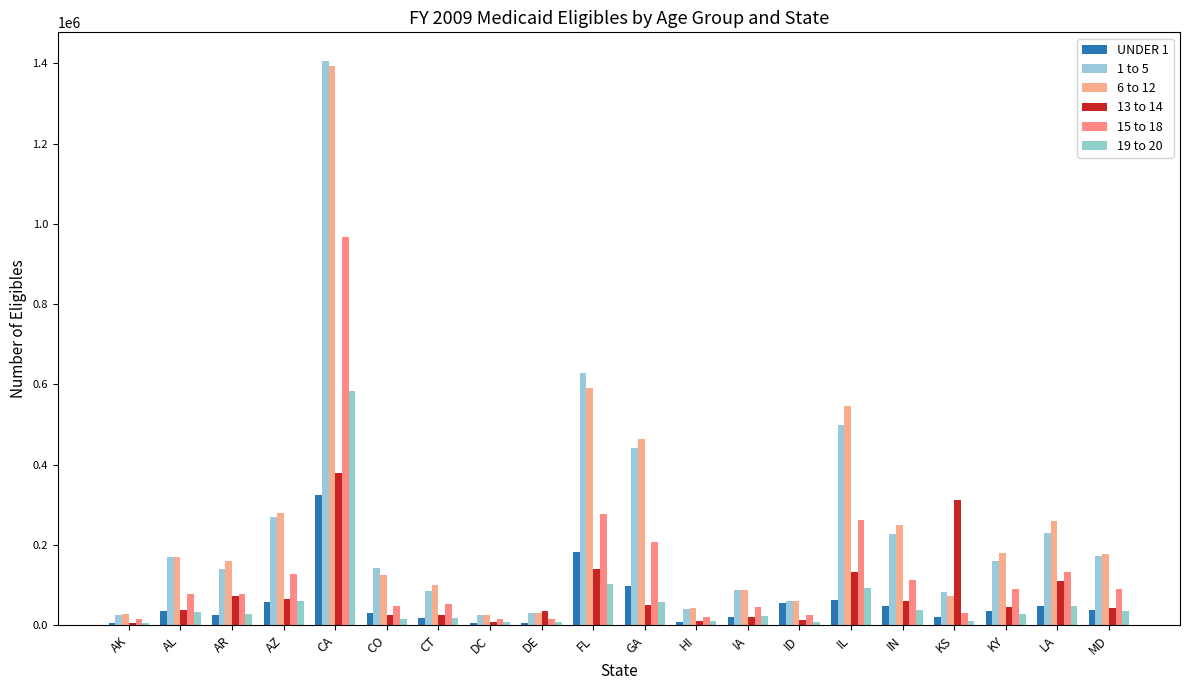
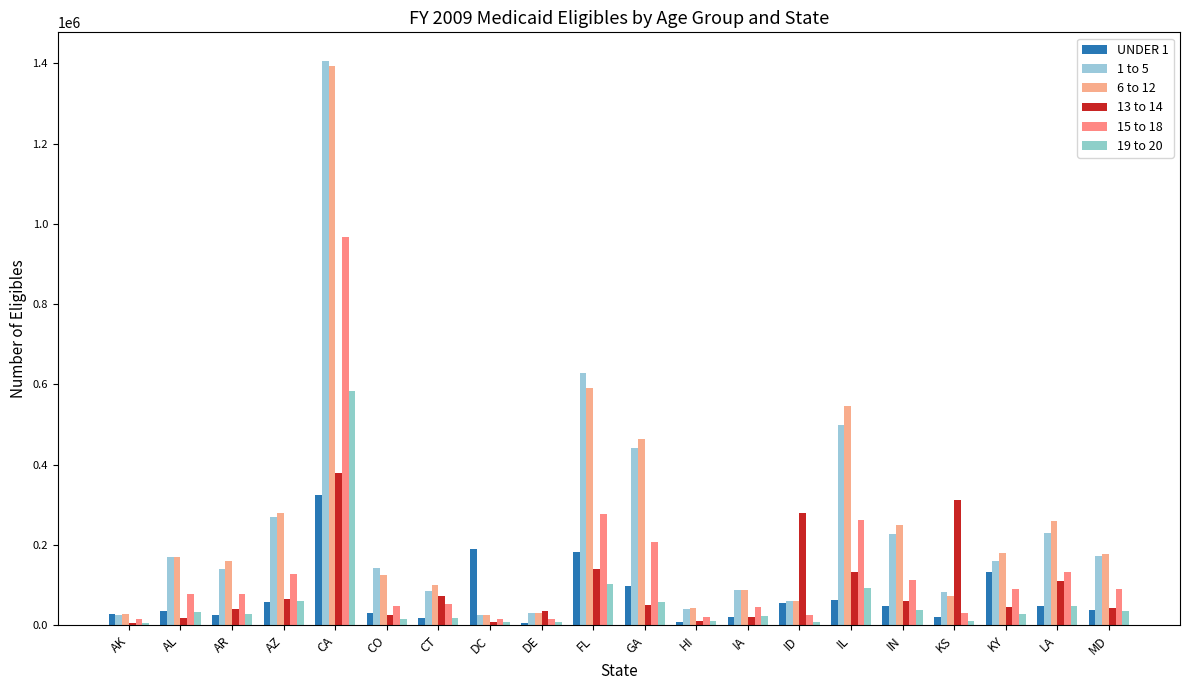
  {
    "UNDER 1": {
-     "AK": 10000,
+     "AK": 30000,
      "AL": 40000,
      "AR": 30000,
      "AZ": 60000,
      "CA": 320000,
      "CO": 30000,
      "CT": 20000,
-     "DC": 10000,
+     "DC": 190000,
      "FL": 180000,
      "GA": 100000,
      "HI": 10000,
      "IA": 20000,
      "ID": 50000,
      "IL": 60000,
      "IN": 50000,
      "KS": 20000,
-     "KY": 40000,
+     "KY": 130000,
      "LA": 50000,
      "MD": 40000
    },
    "13 to 14": {
      "AK": 10000,
-     "AL": 40000,
-     "AR": 70000,
+     "AL": 20000,
+     "AR": 40000,
      "AZ": 70000,
      "CA": 380000,
      "CO": 30000,
-     "CT": 30000,
+     "CT": 70000,
      "DC": 10000,
      "DE": 40000,
      "FL": 140000,
      "GA": 50000,
      "HI": 10000,
      "IA": 20000,
-     "ID": 10000,
+     "ID": 280000,
      "IL": 130000,
      "IN": 60000,
      "KS": 310000,
      "KY": 40000,
      "LA": 110000,
      "MD": 40000
    }
  }
